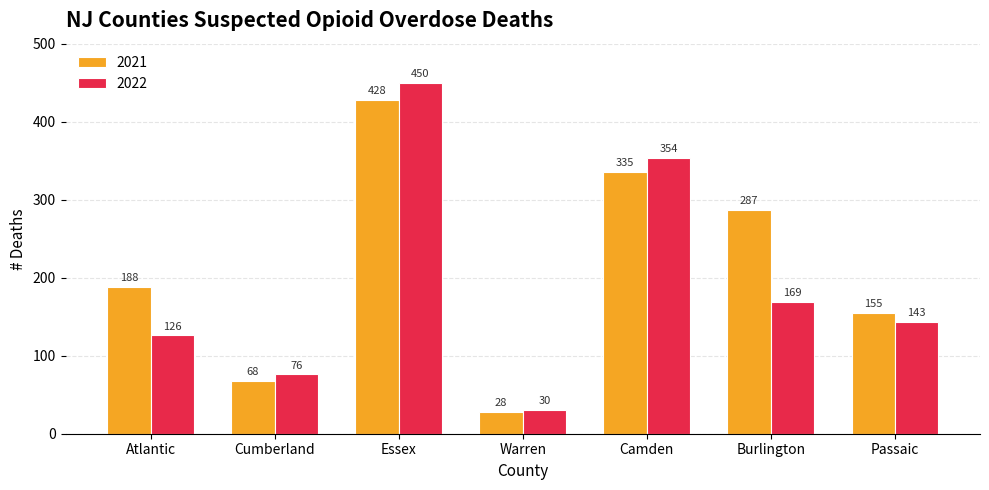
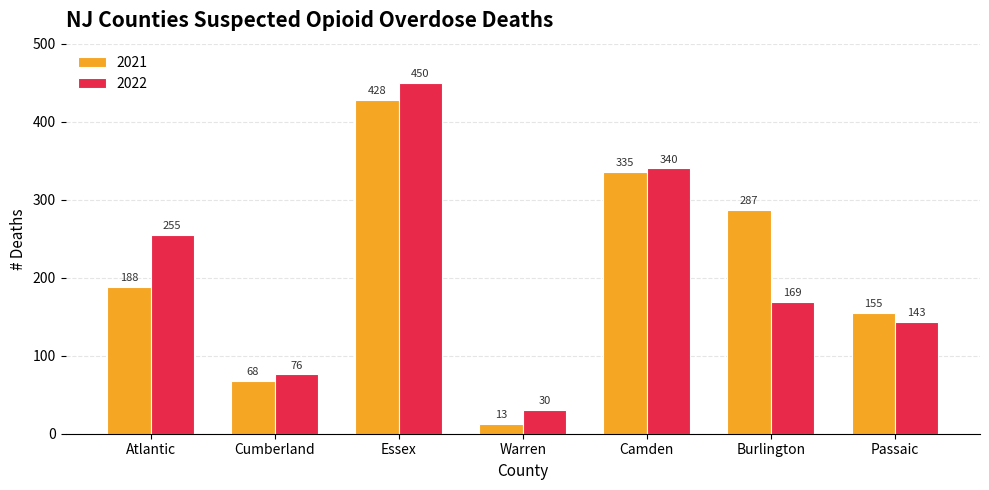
  {
    "2021": {
      "Atlantic": 188,
      "Cumberland": 68,
      "Essex": 428,
-     "Warren": 28,
+     "Warren": 13,
      "Camden": 335,
      "Burlington": 287,
      "Passaic": 155
    },
    "2022": {
-     "Atlantic": 126,
+     "Atlantic": 255,
      "Cumberland": 76,
      "Essex": 450,
      "Warren": 30,
-     "Camden": 354,
+     "Camden": 340,
      "Burlington": 169,
      "Passaic": 143
    }
  }
